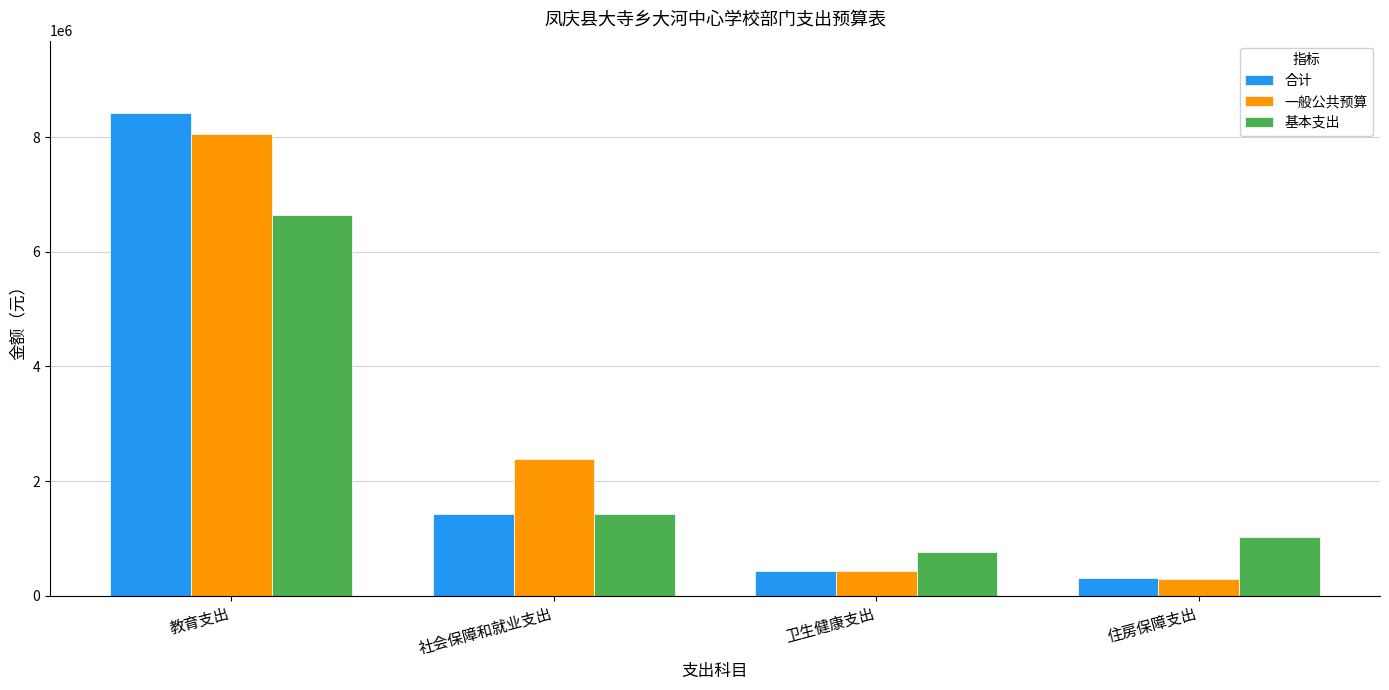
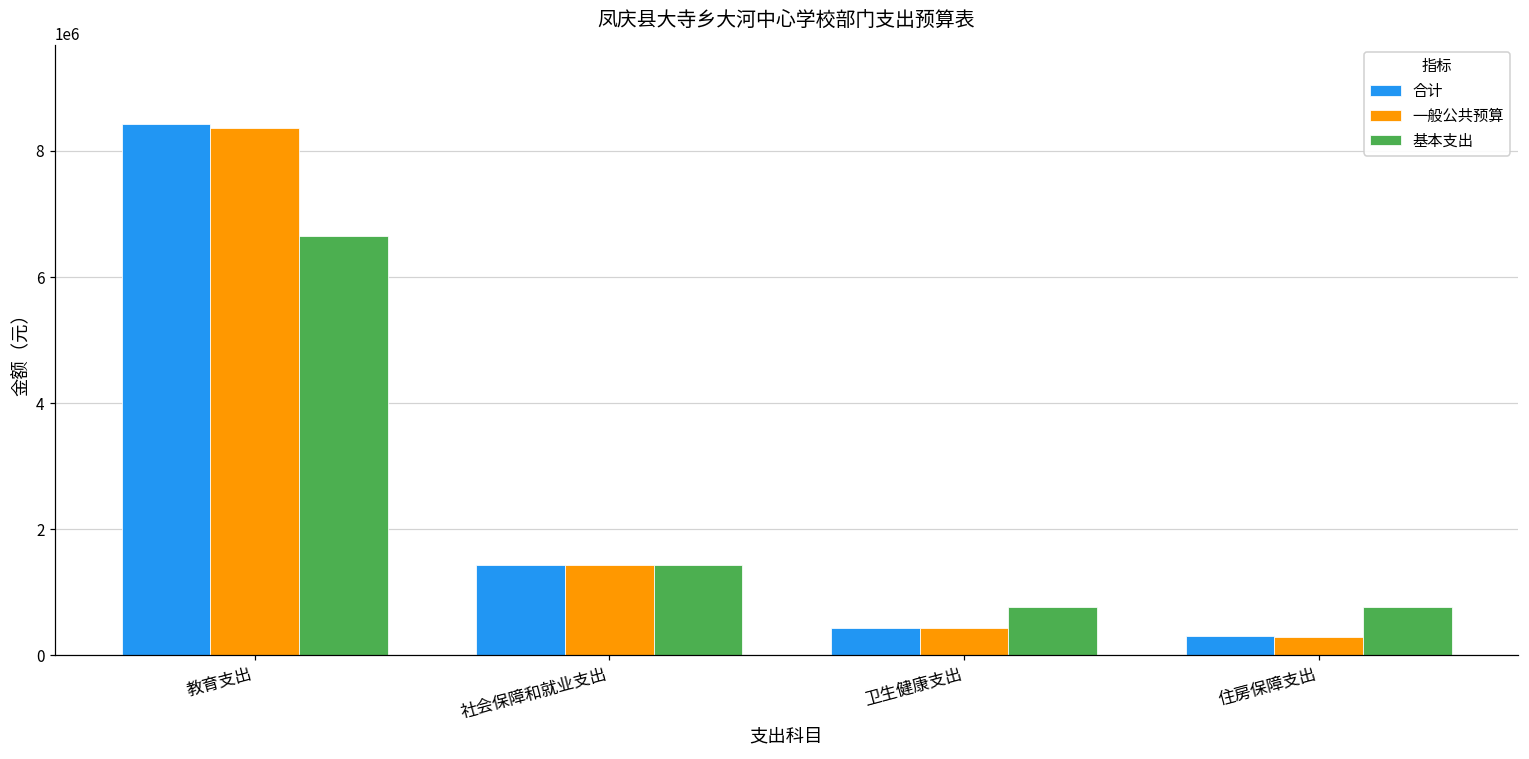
  {
    "合计": {
      "教育支出": 8400000,
      "社会保障和就业支出": 1400000,
      "卫生健康支出": 400000,
      "住房保障支出": 300000
    },
    "一般公共预算": {
-     "教育支出": 8100000,
-     "社会保障和就业支出": 2400000,
+     "教育支出": 8400000,
+     "社会保障和就业支出": 1400000,
      "卫生健康支出": 400000,
      "住房保障支出": 300000
    },
    "基本支出": {
      "教育支出": 6600000,
      "社会保障和就业支出": 1400000,
      "卫生健康支出": 800000,
-     "住房保障支出": 1000000
+     "住房保障支出": 800000
    }
  }
